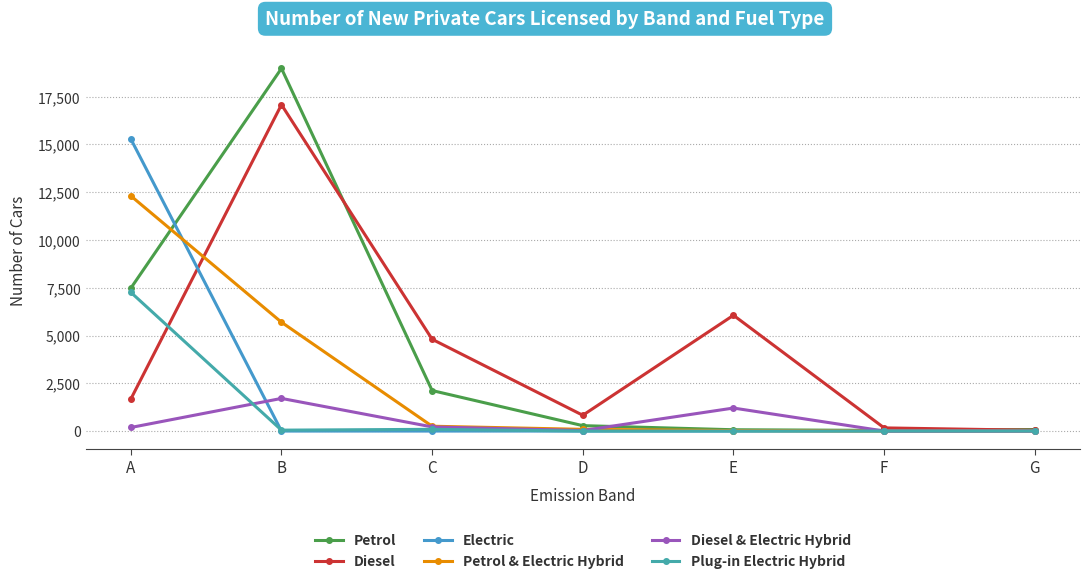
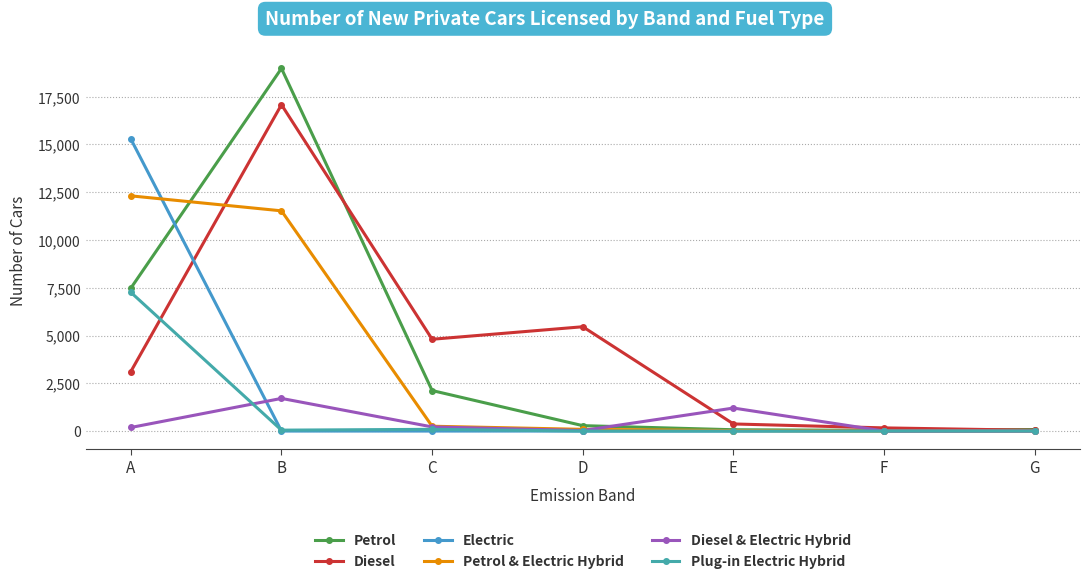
  {
    "Petrol": {
      "A": "7,500",
      "B": "19,000",
      "C": "2,100",
      "D": "300"
    },
    "Diesel": {
-     "A": "1,700",
+     "A": "3,100",
      "B": "17,100",
      "C": "4,800",
-     "D": "800",
-     "E": "6,100"
+     "D": "5,500",
+     "E": "400"
    },
    "Petrol & Electric Hybrid": {
      "A": "12,300",
-     "B": "5,700"
+     "B": "11,500"
    },
    "Diesel & Electric Hybrid": {
      "A": "200",
      "B": "1,700",
      "E": "1,200"
    }
  }
